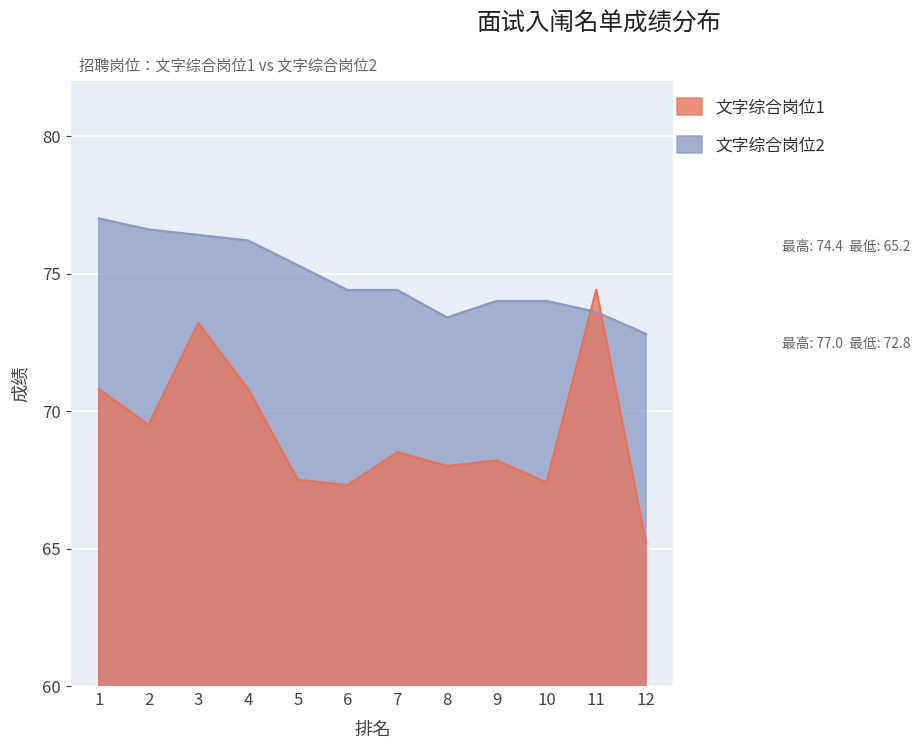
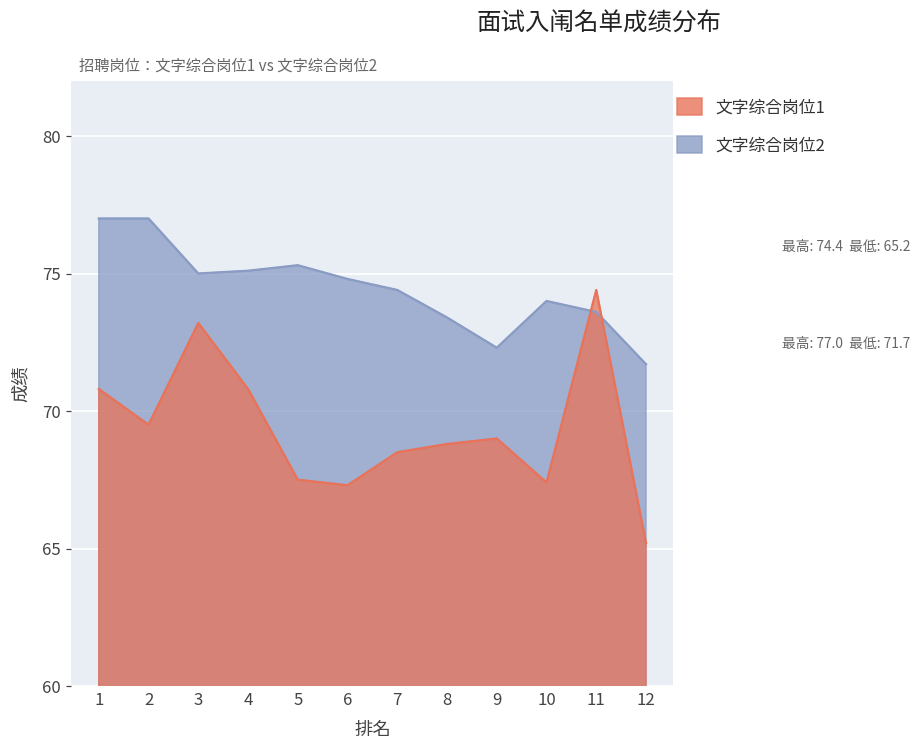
  {
    "文字综合岗位2": {
-     "2": 76.6,
-     "3": 76.4,
-     "4": 76.2,
-     "6": 74.4,
-     "9": 74.0,
-     "12": 72.8
+     "2": 77.0,
+     "3": 75.0,
+     "4": 75.1,
+     "6": 74.8,
+     "9": 72.3,
+     "12": 71.7
    },
    "文字综合岗位1": {
      "1": 70.8,
      "2": 69.5,
      "3": 73.2,
      "4": 70.8,
      "5": 67.5,
      "6": 67.3,
      "7": 68.5,
-     "8": 68.0,
-     "9": 68.2,
+     "8": 68.8,
+     "9": 69.0,
      "10": 67.4,
      "11": 74.4,
      "12": 65.2
    }
  }
